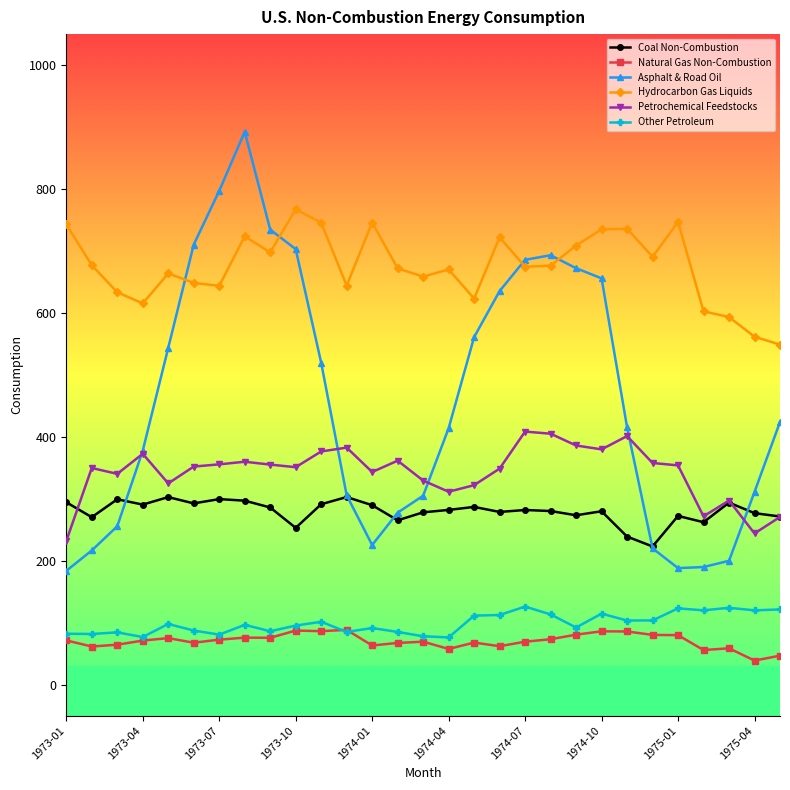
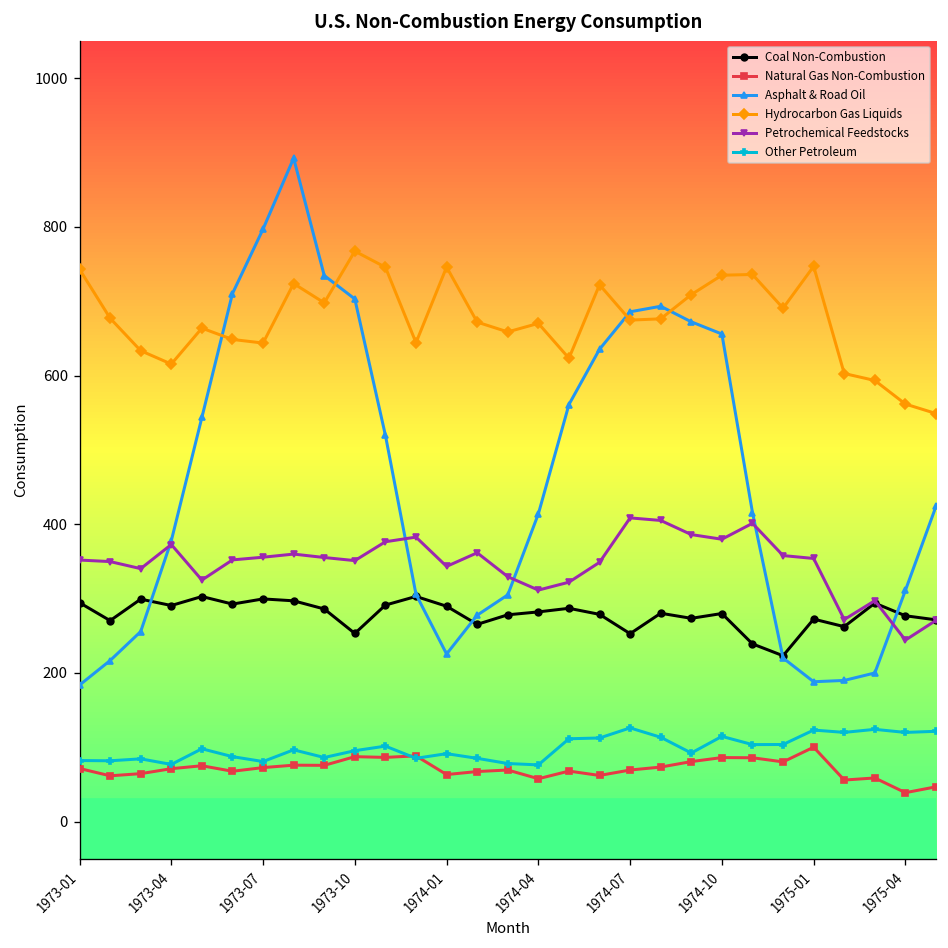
  {
    "Coal Non-Combustion": {
      "1973-01": 290,
      "1973-04": 290,
      "1973-07": 300,
      "1973-10": 250,
      "1974-01": 290,
      "1974-04": 280,
-     "1974-07": 280,
+     "1974-07": 250,
      "1974-10": 280,
      "1975-01": 270,
      "1975-04": 280
    },
    "Natural Gas Non-Combustion": {
      "1973-01": 70,
      "1973-04": 70,
      "1973-07": 70,
      "1973-10": 90,
      "1974-01": 60,
      "1974-04": 60,
      "1974-07": 70,
      "1974-10": 90,
-     "1975-01": 80,
+     "1975-01": 100,
      "1975-04": 40
    },
    "Hydrocarbon Gas Liquids": {
      "1973-01": 740,
      "1973-04": 620,
      "1973-07": 640,
      "1973-10": 770,
      "1974-01": 750,
      "1974-04": 670,
      "1974-07": 670,
      "1974-10": 730,
      "1975-01": 750,
      "1975-04": 560
    },
    "Petrochemical Feedstocks": {
-     "1973-01": 230,
+     "1973-01": 350,
      "1973-04": 370,
      "1973-07": 360,
      "1973-10": 350,
      "1974-01": 340,
      "1974-04": 310,
      "1974-07": 410,
      "1974-10": 380,
      "1975-01": 350,
      "1975-04": 240
    }
  }
